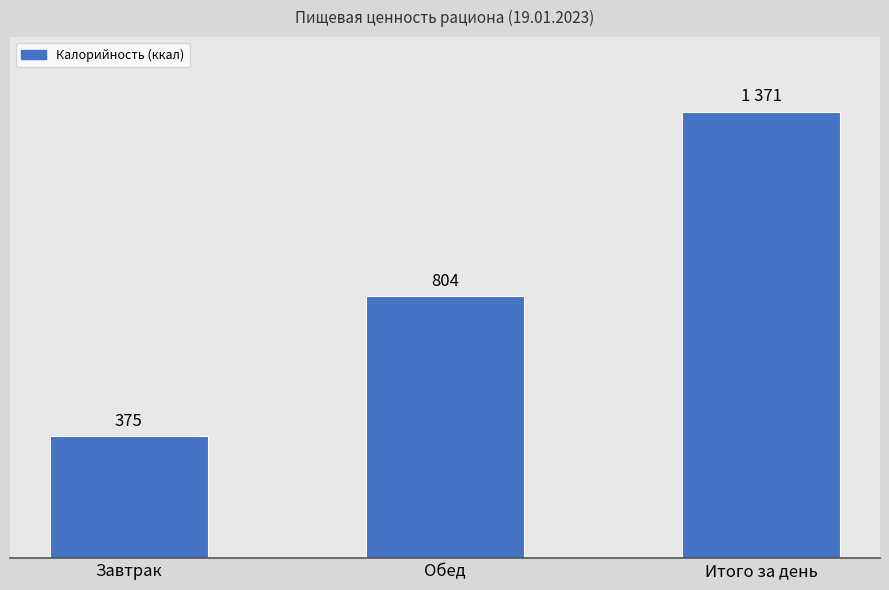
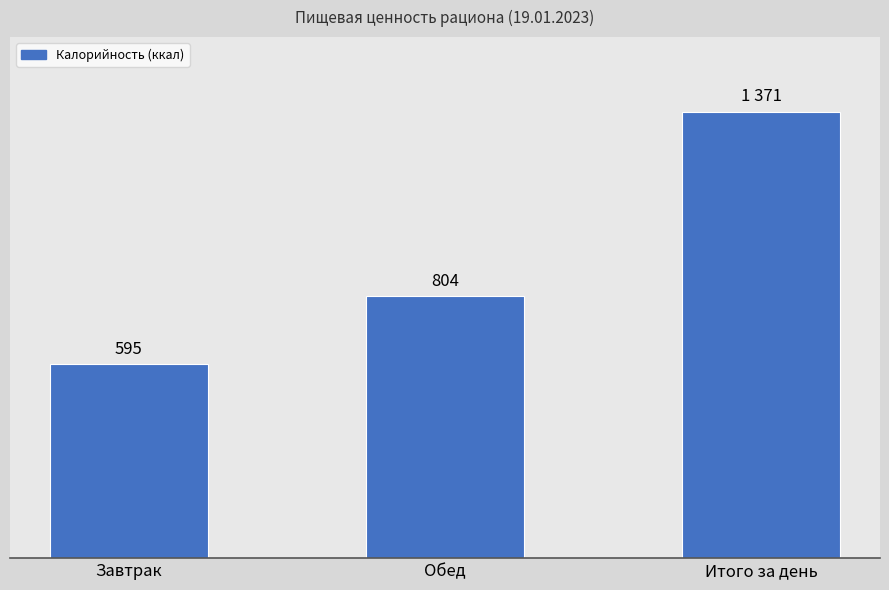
  {
-   "Завтрак": 375,
+   "Завтрак": 595,
    "Обед": 804
  }
